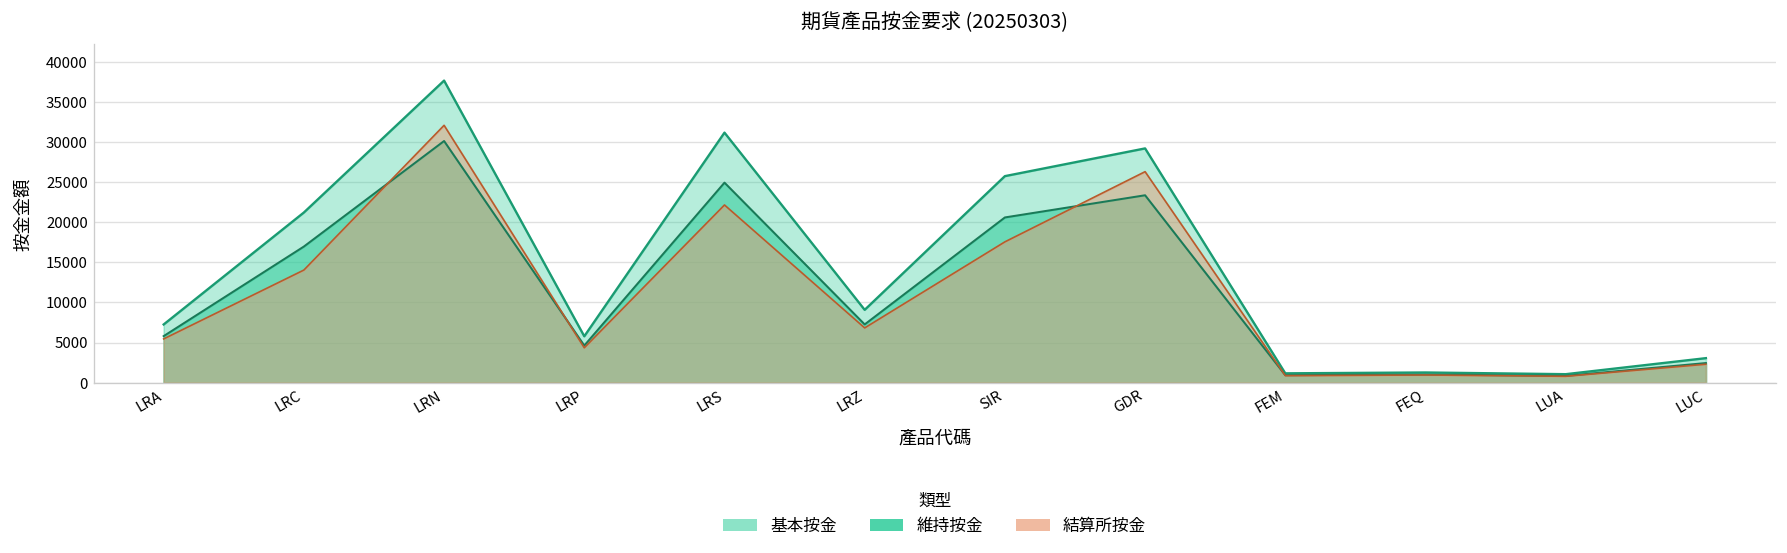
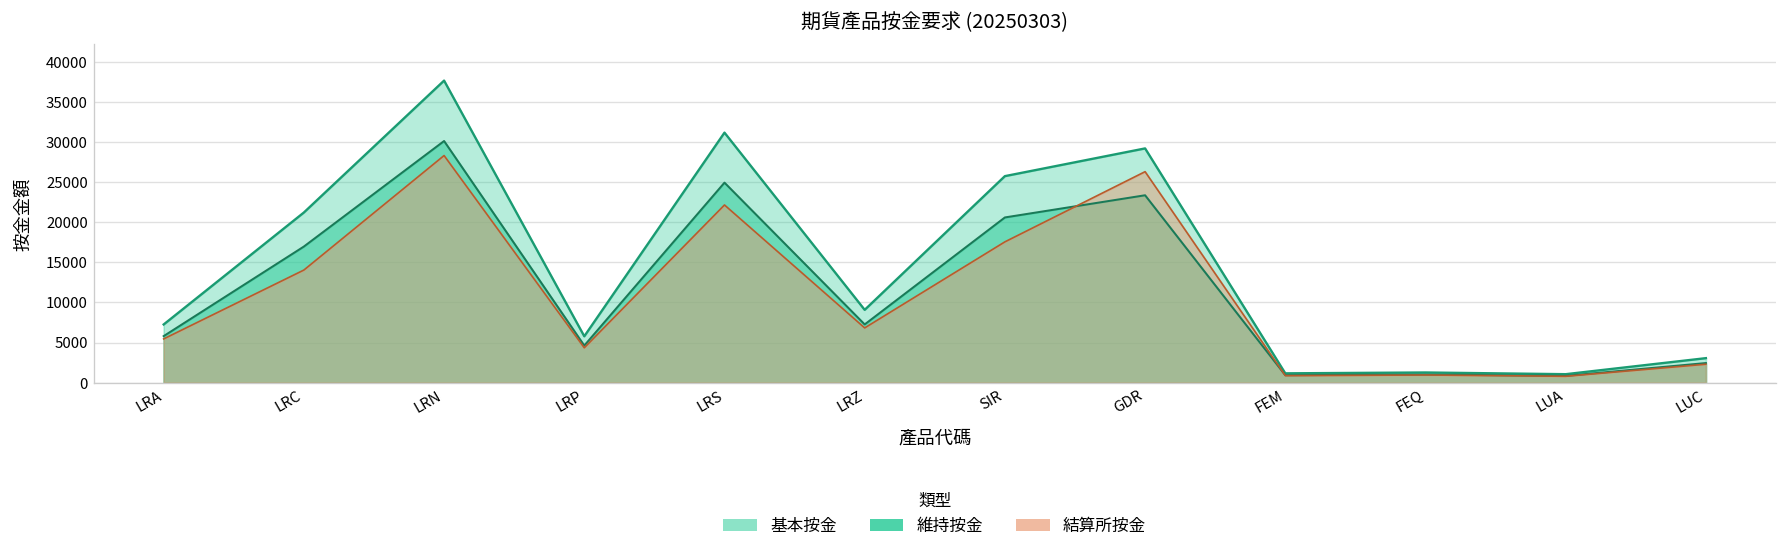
  {
    "結算所按金": {
      "LRC": 14000,
-     "LRN": 32000,
+     "LRN": 28000,
      "LRS": 22000,
      "LRZ": 7000,
      "SIR": 18000,
      "GDR": 26000
    }
  }
